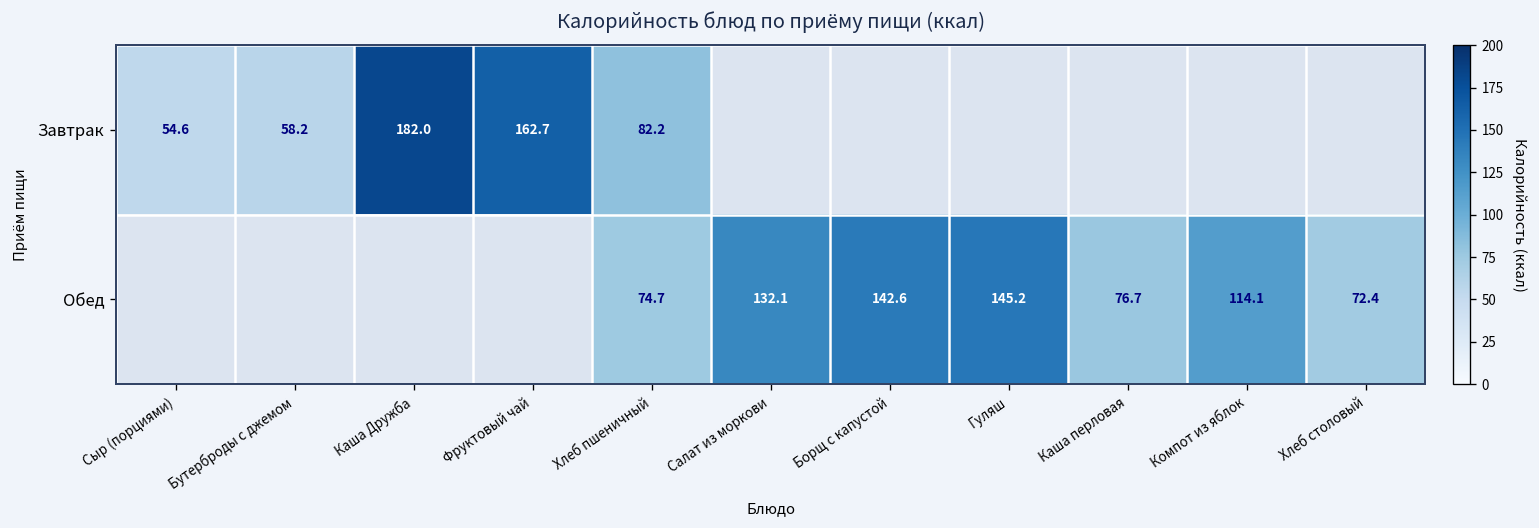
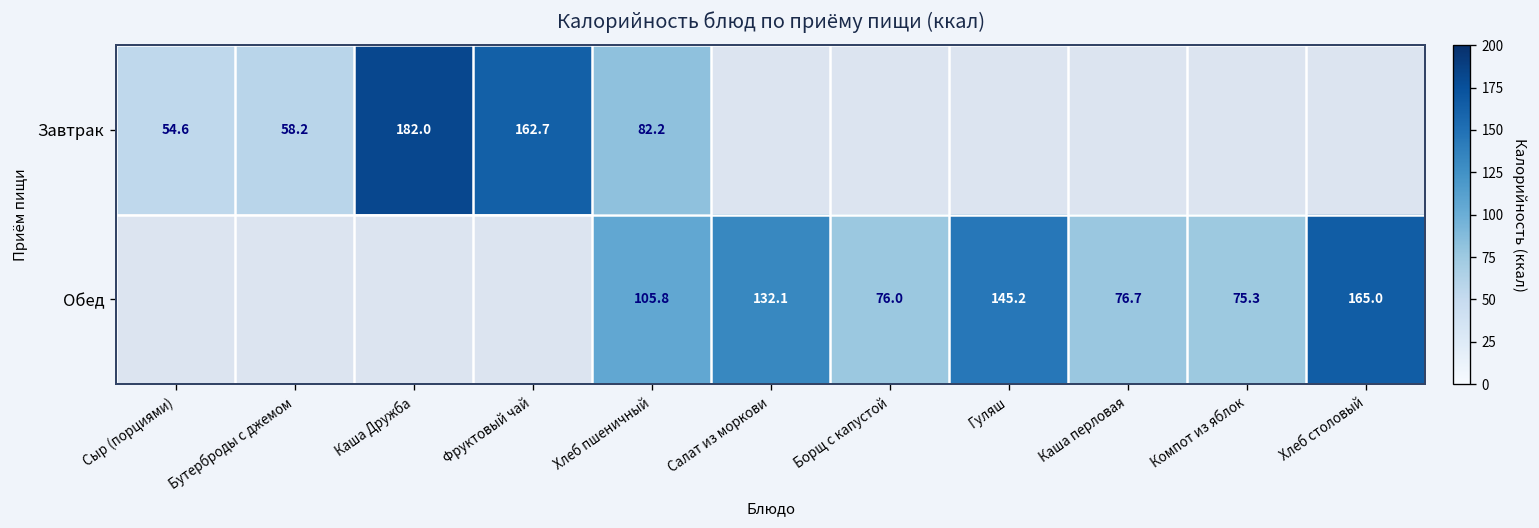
  {
    "Завтрак": {
      "Сыр (порциями)": 54.6,
      "Бутерброды с джемом": 58.2,
      "Каша Дружба": 182.0,
      "Фруктовый чай": 162.7,
      "Хлеб пшеничный": 82.2
    },
    "Обед": {
-     "Хлеб пшеничный": 74.7,
+     "Хлеб пшеничный": 105.8,
      "Салат из моркови": 132.1,
-     "Борщ с капустой": 142.6,
+     "Борщ с капустой": 76.0,
      "Гуляш": 145.2,
      "Каша перловая": 76.7,
-     "Компот из яблок": 114.1,
-     "Хлеб столовый": 72.4
+     "Компот из яблок": 75.3,
+     "Хлеб столовый": 165.0
    }
  }
